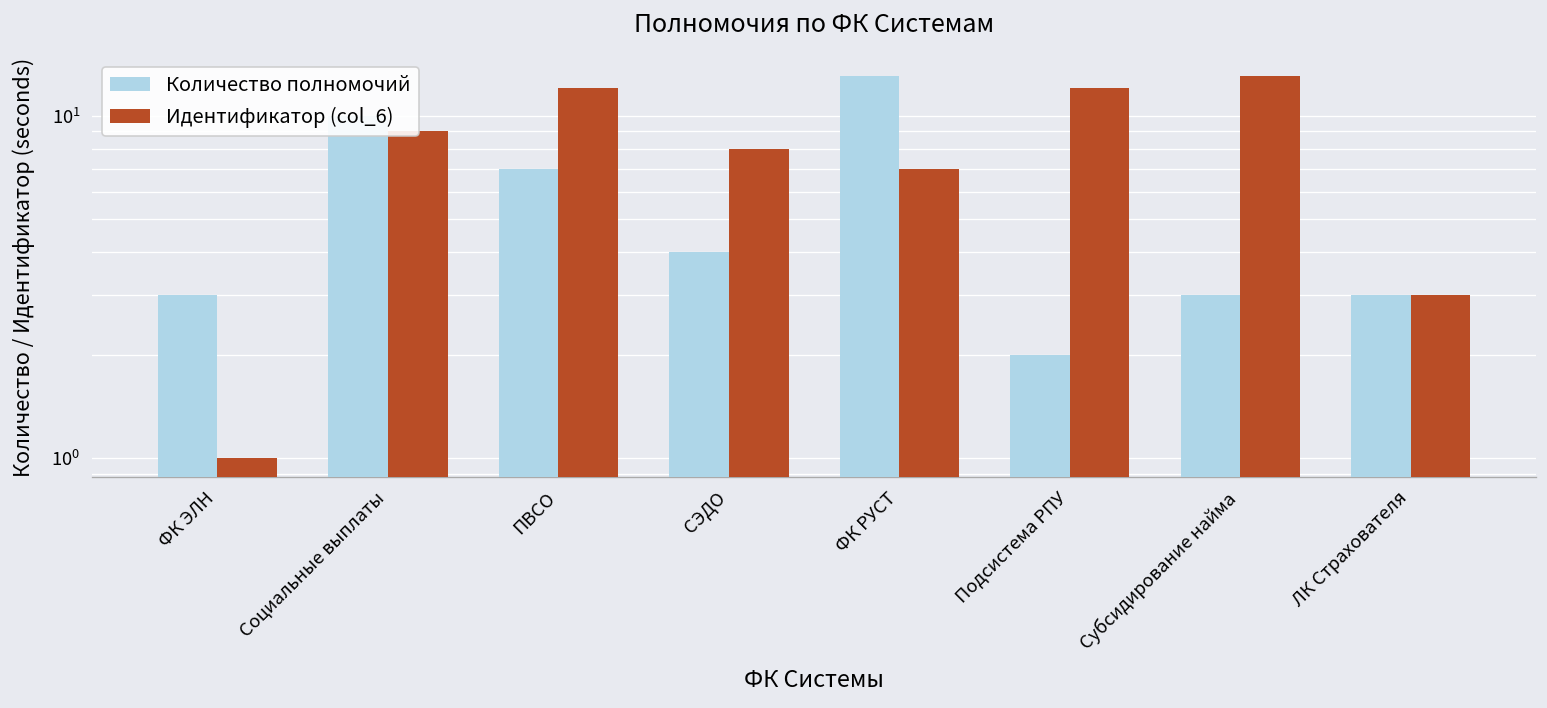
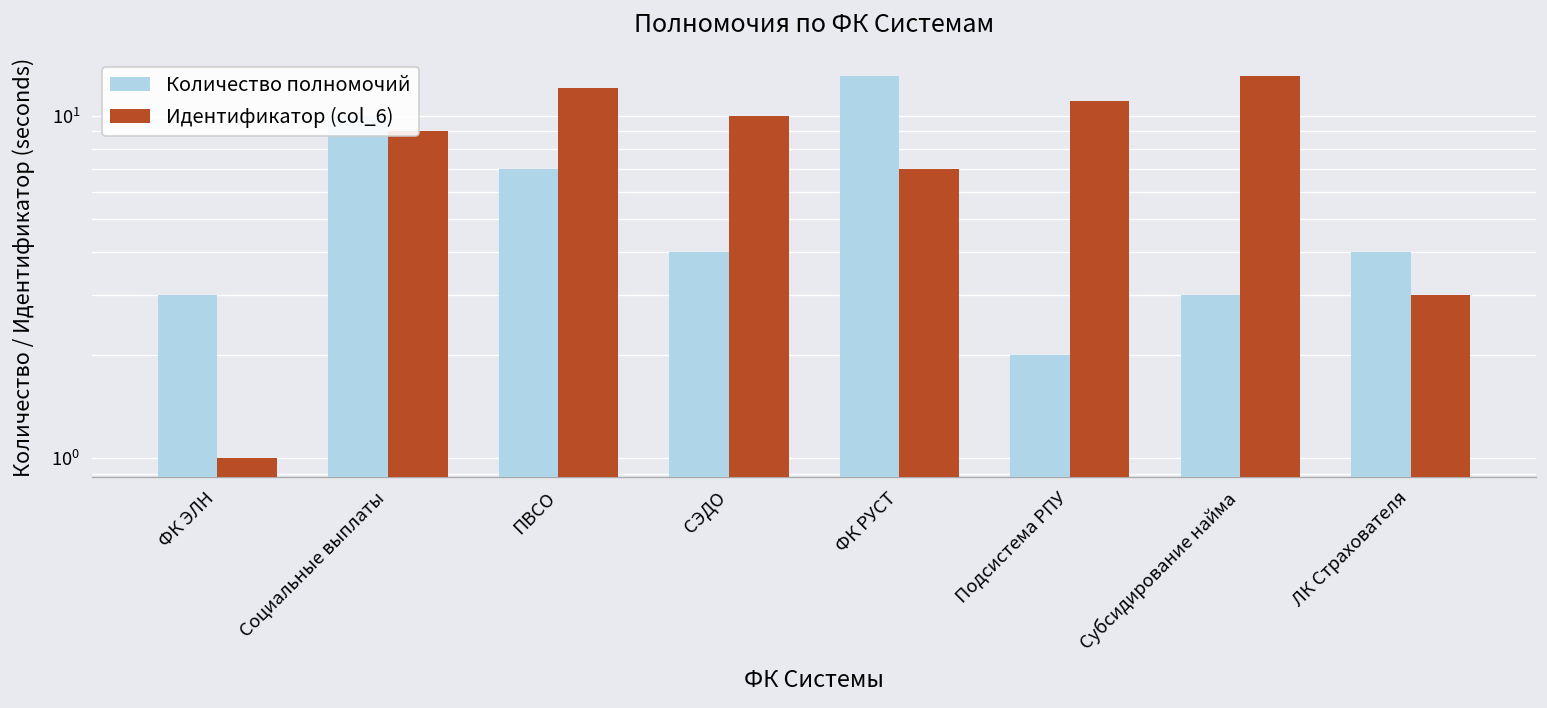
  {
    "Количество полномочий": {
      "ФК ЭЛН": 3,
      "ПВСО": 7,
      "СЭДО": 4,
      "ФК РУСТ": 13,
      "Подсистема РПУ": 2,
      "Субсидирование найма": 3,
-     "ЛК Страхователя": 3
+     "ЛК Страхователя": 4
    },
    "Идентификатор (col_6)": {
      "ФК ЭЛН": 1,
      "ПВСО": 12,
-     "СЭДО": 8,
+     "СЭДО": 10,
      "ФК РУСТ": 7,
-     "Подсистема РПУ": 12,
+     "Подсистема РПУ": 11,
      "Субсидирование найма": 13,
      "ЛК Страхователя": 3
    }
  }
